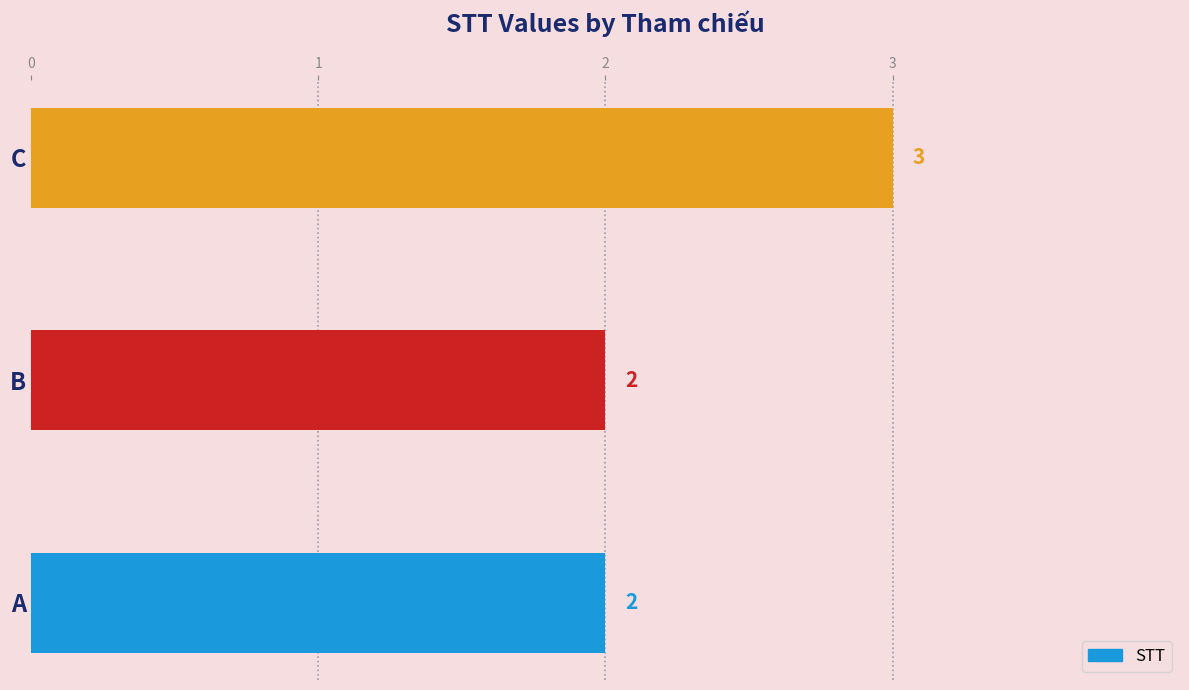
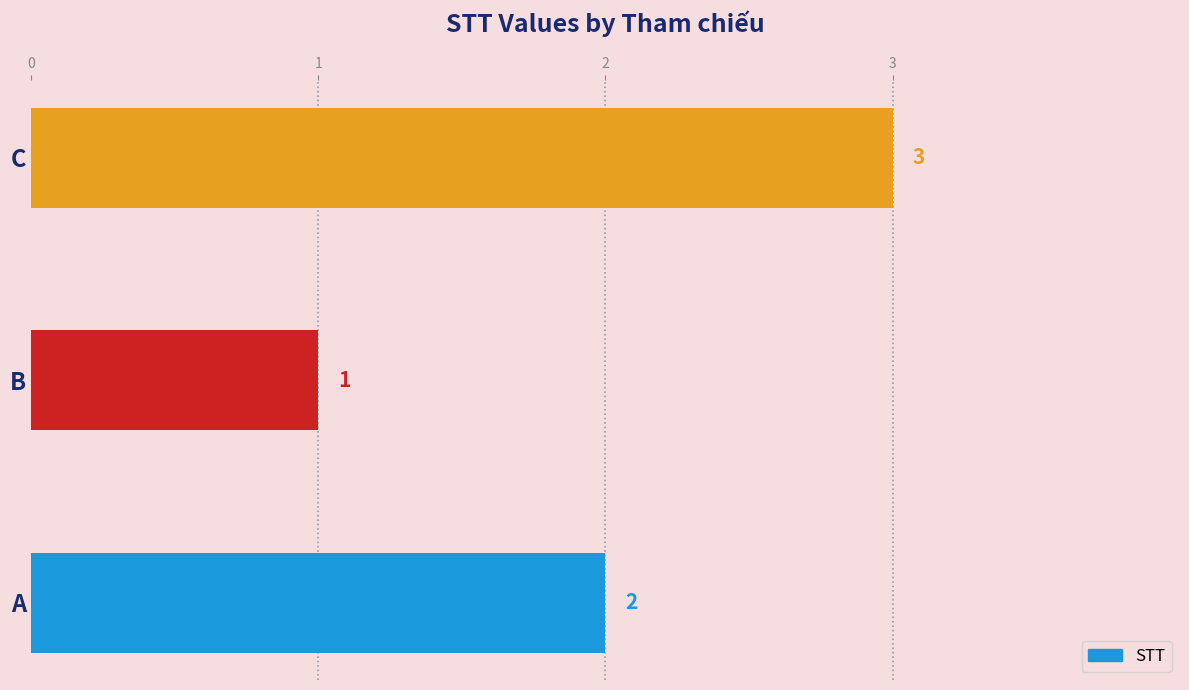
  {
    "C": 3,
-   "B": 2,
+   "B": 1,
    "A": 2
  }
